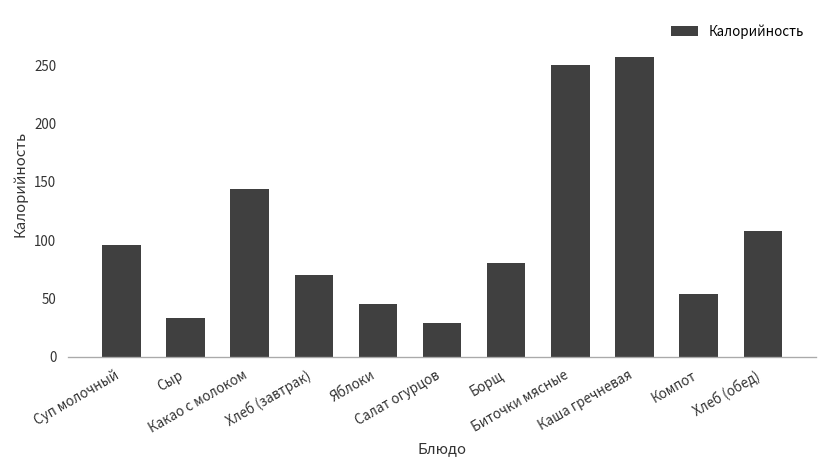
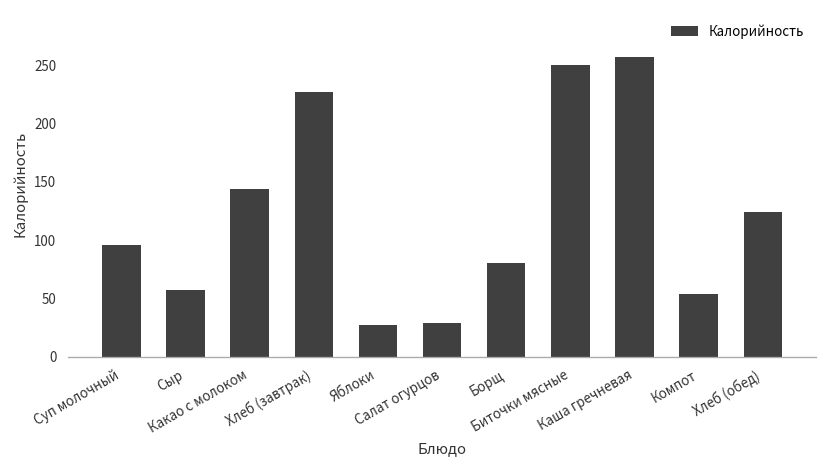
  {
    "Суп молочный": 100,
-   "Сыр": 30,
+   "Сыр": 60,
    "Какао с молоком": 140,
-   "Хлеб (завтрак)": 70,
-   "Яблоки": 50,
+   "Хлеб (завтрак)": 230,
+   "Яблоки": 30,
    "Салат огурцов": 30,
    "Борщ": 80,
    "Биточки мясные": 250,
    "Каша гречневая": 260,
    "Компот": 50,
-   "Хлеб (обед)": 110
+   "Хлеб (обед)": 120
  }
